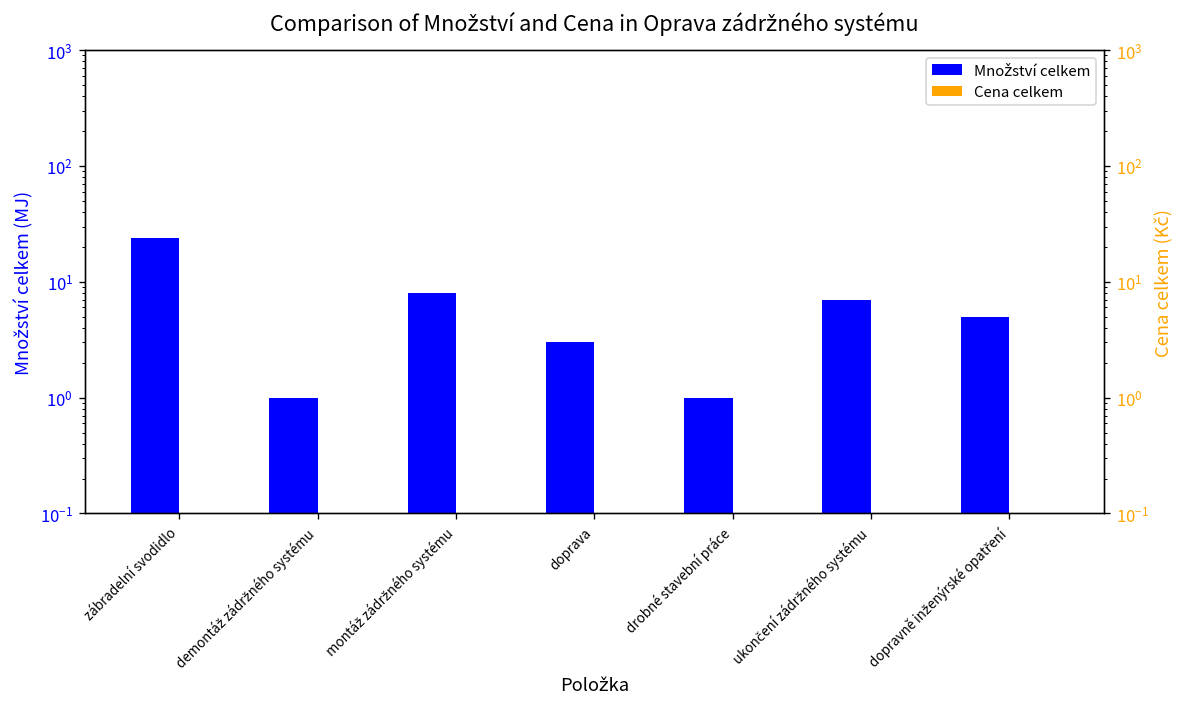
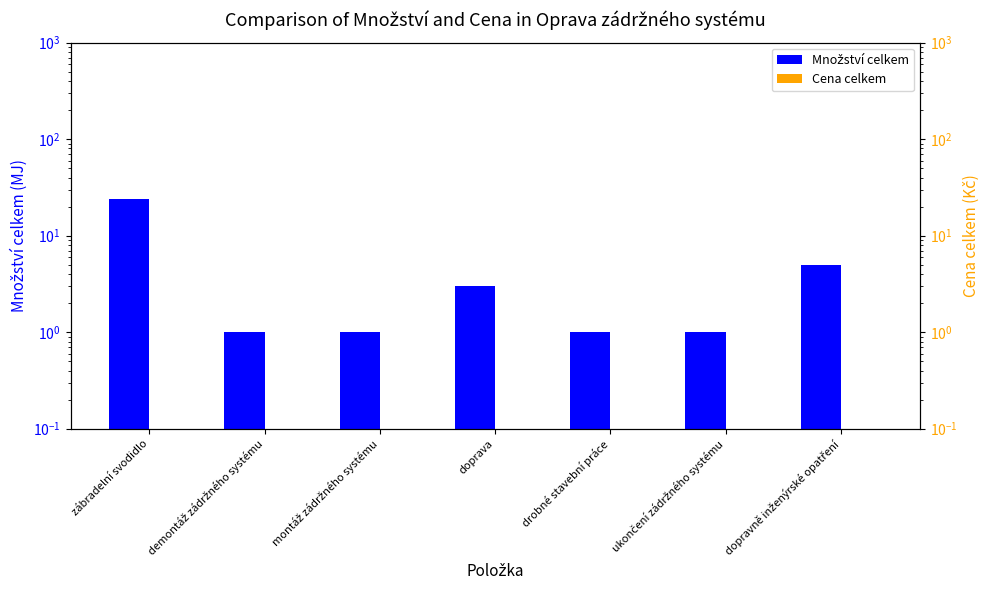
  {
    "Množství celkem": {
      "zábradelní svodidlo": 24,
      "demontáž zádržného systému": 1,
-     "montáž zádržného systému": 8,
+     "montáž zádržného systému": 1,
      "doprava": 3,
      "drobné stavební práce": 1,
-     "ukončení zádržného systému": 7,
+     "ukončení zádržného systému": 1,
      "dopravně inženýrské opatření": 5
    },
    "Cena celkem": {
      "zábradelní svodidlo": 0.10,
      "demontáž zádržného systému": 0.10,
      "montáž zádržného systému": 0.10,
      "doprava": 0.10,
      "drobné stavební práce": 0.10,
      "ukončení zádržného systému": 0.10,
      "dopravně inženýrské opatření": 0.10
    }
  }
